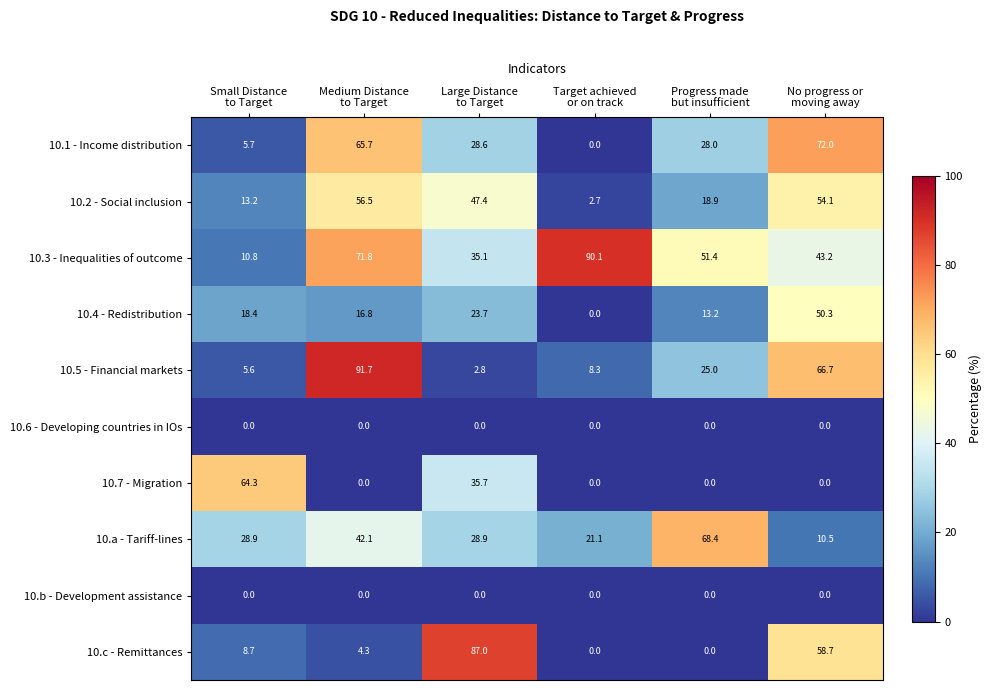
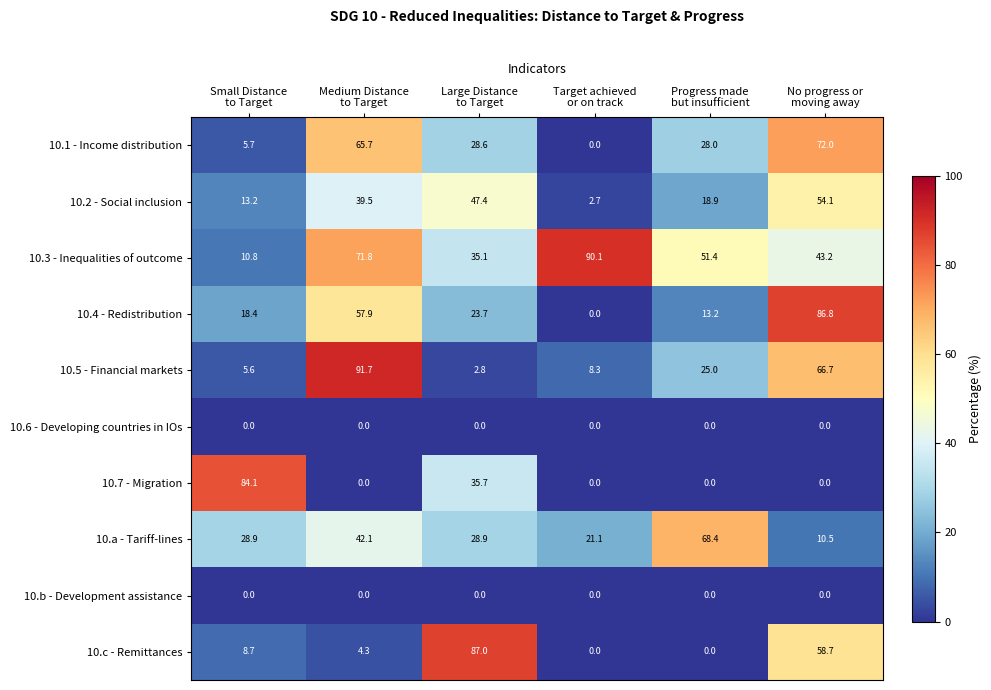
  {
    "10.1 - Income distribution": {
      "Small Distance to Target": 5.7,
      "Medium Distance to Target": 65.7,
      "Large Distance to Target": 28.6,
      "Target achieved or on track": 0.0,
      "Progress made but insufficient": 28.0,
      "No progress or moving away": 72.0
    },
    "10.2 - Social inclusion": {
      "Small Distance to Target": 13.2,
-     "Medium Distance to Target": 56.5,
+     "Medium Distance to Target": 39.5,
      "Large Distance to Target": 47.4,
      "Target achieved or on track": 2.7,
      "Progress made but insufficient": 18.9,
      "No progress or moving away": 54.1
    },
    "10.3 - Inequalities of outcome": {
      "Small Distance to Target": 10.8,
      "Medium Distance to Target": 71.8,
      "Large Distance to Target": 35.1,
      "Target achieved or on track": 90.1,
      "Progress made but insufficient": 51.4,
      "No progress or moving away": 43.2
    },
    "10.4 - Redistribution": {
      "Small Distance to Target": 18.4,
-     "Medium Distance to Target": 16.8,
+     "Medium Distance to Target": 57.9,
      "Large Distance to Target": 23.7,
      "Target achieved or on track": 0.0,
      "Progress made but insufficient": 13.2,
-     "No progress or moving away": 50.3
+     "No progress or moving away": 86.8
    },
    "10.5 - Financial markets": {
      "Small Distance to Target": 5.6,
      "Medium Distance to Target": 91.7,
      "Large Distance to Target": 2.8,
      "Target achieved or on track": 8.3,
      "Progress made but insufficient": 25.0,
      "No progress or moving away": 66.7
    },
    "10.6 - Developing countries in IOs": {
      "Small Distance to Target": 0.0,
      "Medium Distance to Target": 0.0,
      "Large Distance to Target": 0.0,
      "Target achieved or on track": 0.0,
      "Progress made but insufficient": 0.0,
      "No progress or moving away": 0.0
    },
    "10.7 - Migration": {
-     "Small Distance to Target": 64.3,
+     "Small Distance to Target": 84.1,
      "Medium Distance to Target": 0.0,
      "Large Distance to Target": 35.7,
      "Target achieved or on track": 0.0,
      "Progress made but insufficient": 0.0,
      "No progress or moving away": 0.0
    },
    "10.a - Tariff-lines": {
      "Small Distance to Target": 28.9,
      "Medium Distance to Target": 42.1,
      "Large Distance to Target": 28.9,
      "Target achieved or on track": 21.1,
      "Progress made but insufficient": 68.4,
      "No progress or moving away": 10.5
    },
    "10.b - Development assistance": {
      "Small Distance to Target": 0.0,
      "Medium Distance to Target": 0.0,
      "Large Distance to Target": 0.0,
      "Target achieved or on track": 0.0,
      "Progress made but insufficient": 0.0,
      "No progress or moving away": 0.0
    },
    "10.c - Remittances": {
      "Small Distance to Target": 8.7,
      "Medium Distance to Target": 4.3,
      "Large Distance to Target": 87.0,
      "Target achieved or on track": 0.0,
      "Progress made but insufficient": 0.0,
      "No progress or moving away": 58.7
    }
  }
